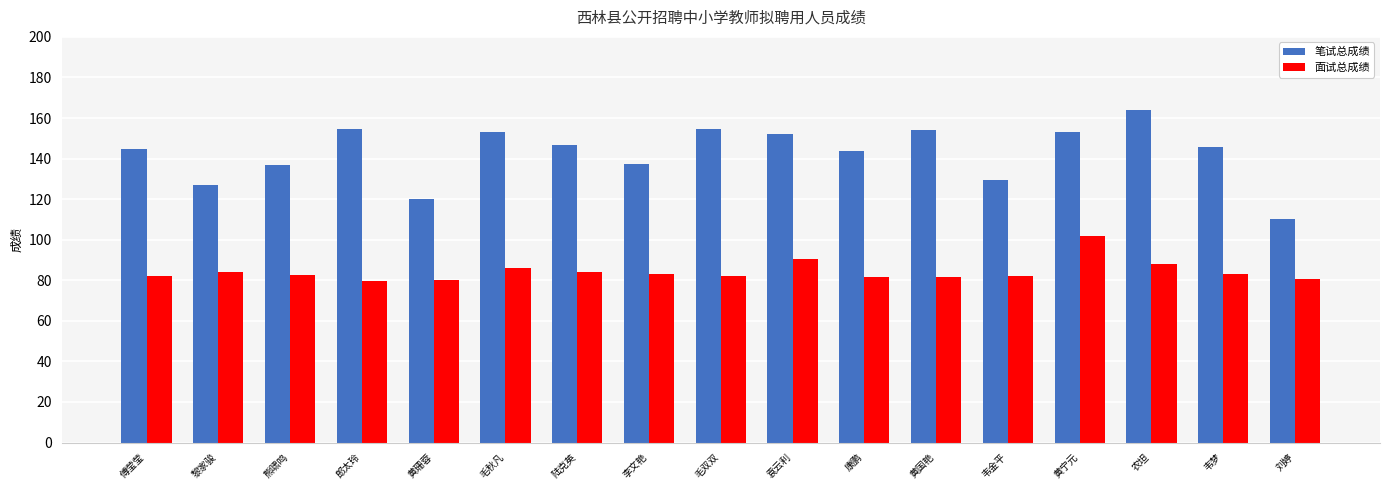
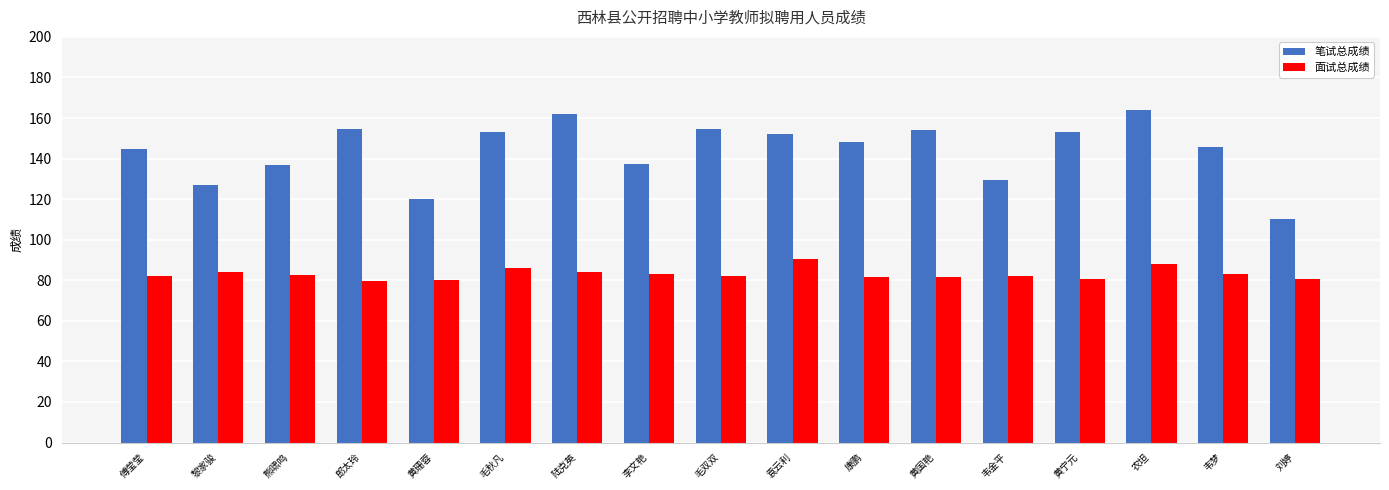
  {
    "笔试总成绩": {
      "傅莹莹": 145,
      "黎家骏": 127,
      "熊啸鸣": 137,
      "郎太玲": 155,
      "黄珊蓉": 120,
      "毛秋凡": 153,
-     "陆克英": 147,
+     "陆克英": 162,
      "李文艳": 138,
      "毛双双": 155,
      "袁云利": 152,
-     "康鹏": 144,
+     "康鹏": 148,
      "黄国艳": 154,
      "韦金平": 130,
      "黄宁元": 153,
      "农坦": 164,
      "韦梦": 146,
      "刘婷": 110
    },
    "面试总成绩": {
      "傅莹莹": 82,
      "黎家骏": 84,
      "熊啸鸣": 82,
      "郎太玲": 79,
      "黄珊蓉": 80,
      "毛秋凡": 86,
      "陆克英": 84,
      "李文艳": 83,
      "毛双双": 82,
      "袁云利": 90,
      "康鹏": 82,
      "黄国艳": 81,
      "韦金平": 82,
-     "黄宁元": 102,
+     "黄宁元": 81,
      "农坦": 88,
      "韦梦": 83,
      "刘婷": 81
    }
  }
